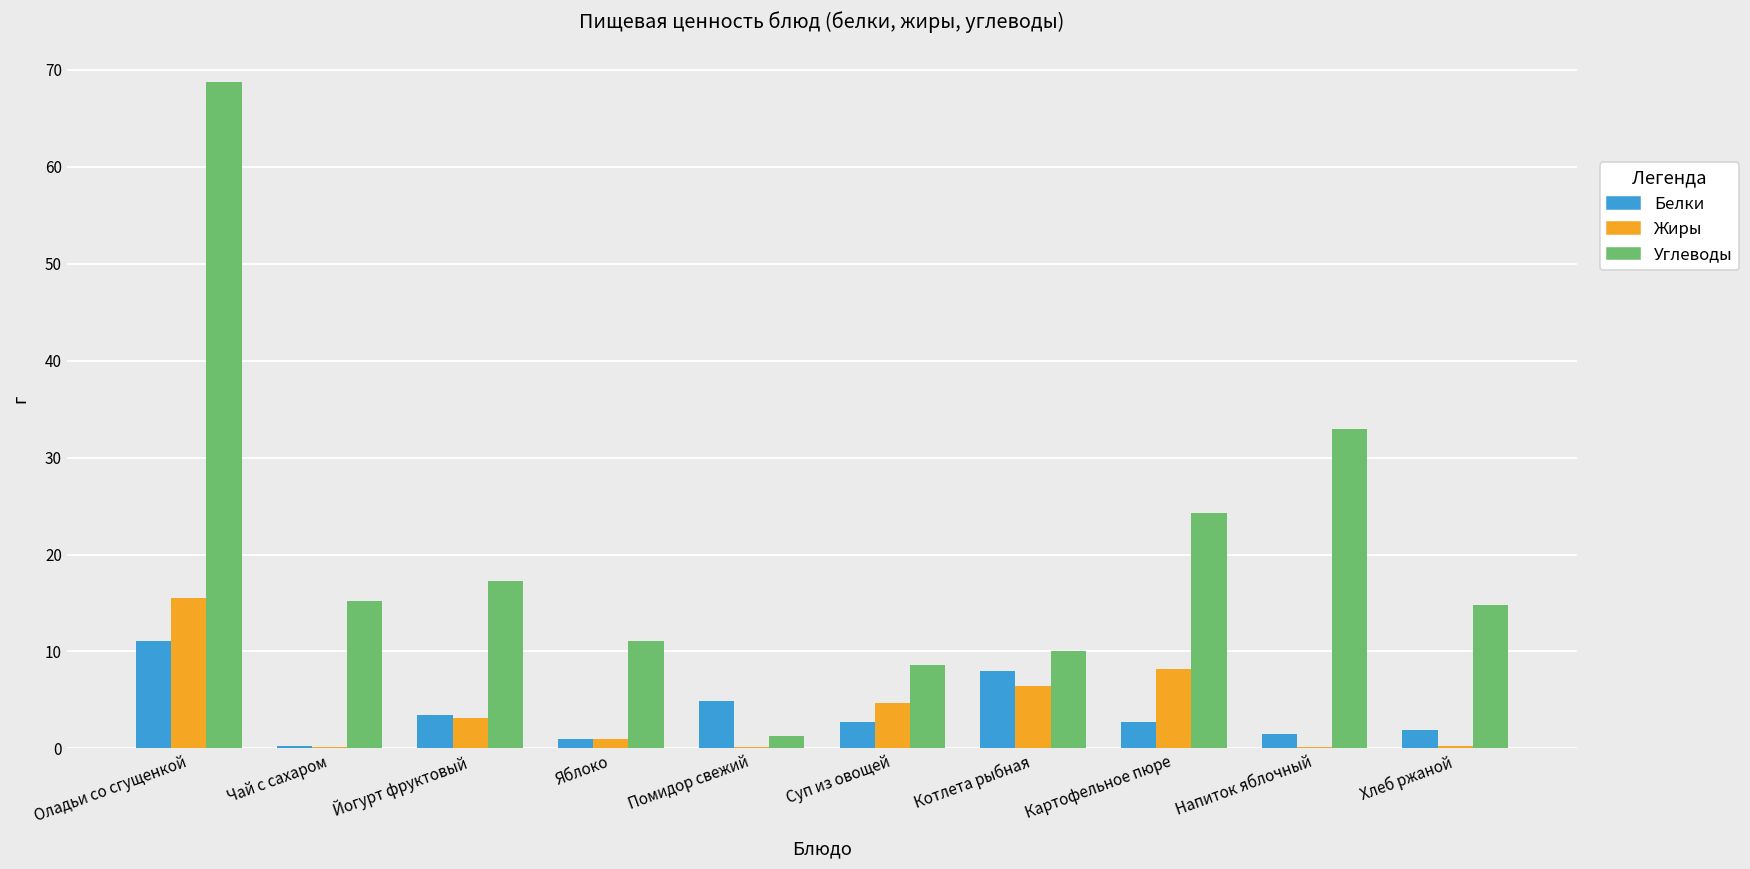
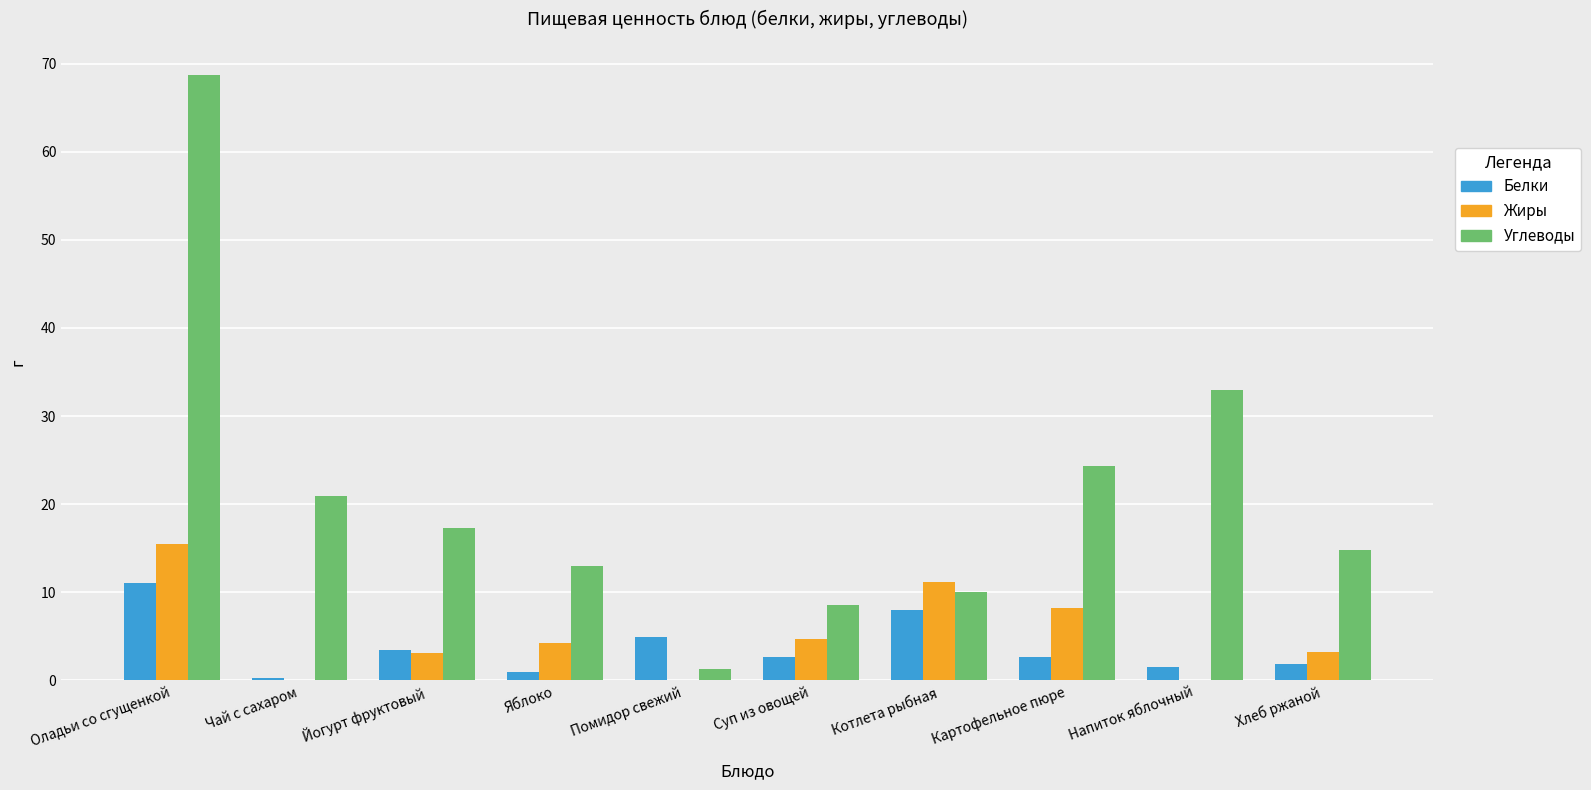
  {
    "Белки": {
      "Оладьи со сгущенкой": 11,
      "Чай с сахаром": 0,
      "Йогурт фруктовый": 4,
      "Яблоко": 1,
      "Помидор свежий": 5,
      "Суп из овощей": 3,
      "Котлета рыбная": 8,
      "Картофельное пюре": 3,
      "Напиток яблочный": 2,
      "Хлеб ржаной": 2
    },
    "Жиры": {
      "Оладьи со сгущенкой": 16,
      "Йогурт фруктовый": 3,
-     "Яблоко": 1,
+     "Яблоко": 4,
      "Суп из овощей": 5,
-     "Котлета рыбная": 6,
+     "Котлета рыбная": 11,
      "Картофельное пюре": 8,
-     "Хлеб ржаной": 0
+     "Хлеб ржаной": 3
    },
    "Углеводы": {
      "Оладьи со сгущенкой": 69,
-     "Чай с сахаром": 15,
+     "Чай с сахаром": 21,
      "Йогурт фруктовый": 17,
-     "Яблоко": 11,
+     "Яблоко": 13,
      "Помидор свежий": 1,
      "Суп из овощей": 9,
      "Котлета рыбная": 10,
      "Картофельное пюре": 24,
      "Напиток яблочный": 33,
      "Хлеб ржаной": 15
    }
  }
